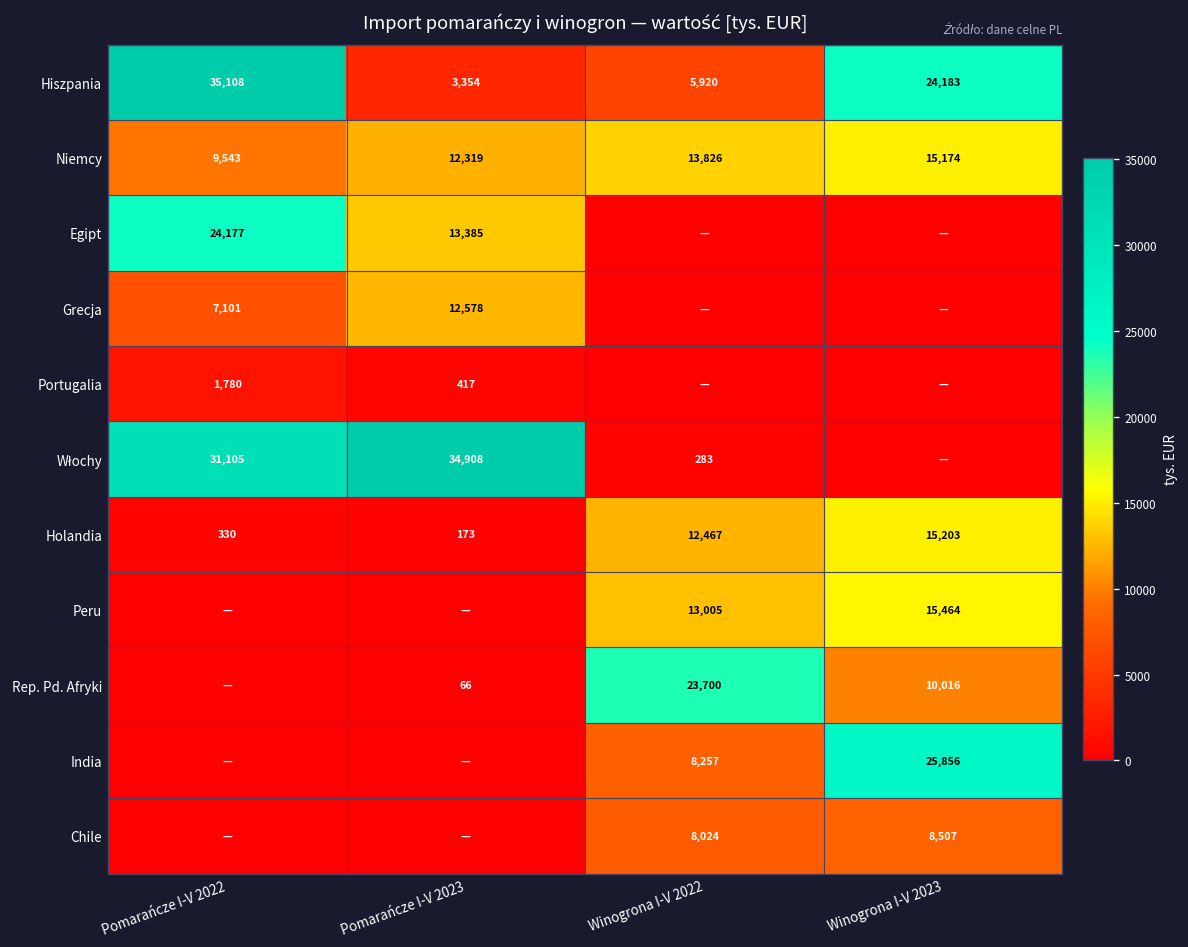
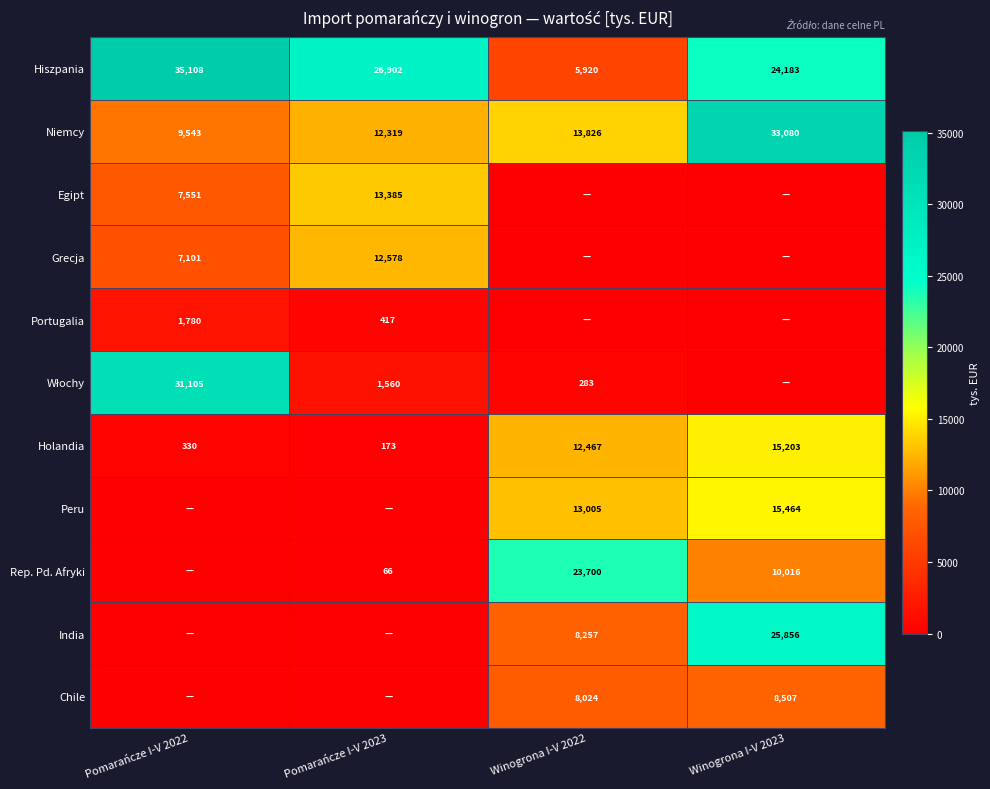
  {
    "Hiszpania": {
      "Pomarańcze I-V 2022": "35,108",
-     "Pomarańcze I-V 2023": "3,354",
+     "Pomarańcze I-V 2023": "26,902",
      "Winogrona I-V 2022": "5,920",
      "Winogrona I-V 2023": "24,183"
    },
    "Niemcy": {
      "Pomarańcze I-V 2022": "9,543",
      "Pomarańcze I-V 2023": "12,319",
      "Winogrona I-V 2022": "13,826",
-     "Winogrona I-V 2023": "15,174"
+     "Winogrona I-V 2023": "33,080"
    },
    "Egipt": {
-     "Pomarańcze I-V 2022": "24,177",
+     "Pomarańcze I-V 2022": "7,551",
      "Pomarańcze I-V 2023": "13,385"
    },
    "Grecja": {
      "Pomarańcze I-V 2022": "7,101",
      "Pomarańcze I-V 2023": "12,578"
    },
    "Portugalia": {
      "Pomarańcze I-V 2022": "1,780",
      "Pomarańcze I-V 2023": "417"
    },
    "Włochy": {
      "Pomarańcze I-V 2022": "31,105",
-     "Pomarańcze I-V 2023": "34,908",
+     "Pomarańcze I-V 2023": "1,560",
      "Winogrona I-V 2022": "283"
    },
    "Holandia": {
      "Pomarańcze I-V 2022": "330",
      "Pomarańcze I-V 2023": "173",
      "Winogrona I-V 2022": "12,467",
      "Winogrona I-V 2023": "15,203"
    },
    "Peru": {
      "Winogrona I-V 2022": "13,005",
      "Winogrona I-V 2023": "15,464"
    },
    "Rep. Pd. Afryki": {
      "Pomarańcze I-V 2023": "66",
      "Winogrona I-V 2022": "23,700",
      "Winogrona I-V 2023": "10,016"
    },
    "India": {
      "Winogrona I-V 2022": "8,257",
      "Winogrona I-V 2023": "25,856"
    },
    "Chile": {
      "Winogrona I-V 2022": "8,024",
      "Winogrona I-V 2023": "8,507"
    }
  }
